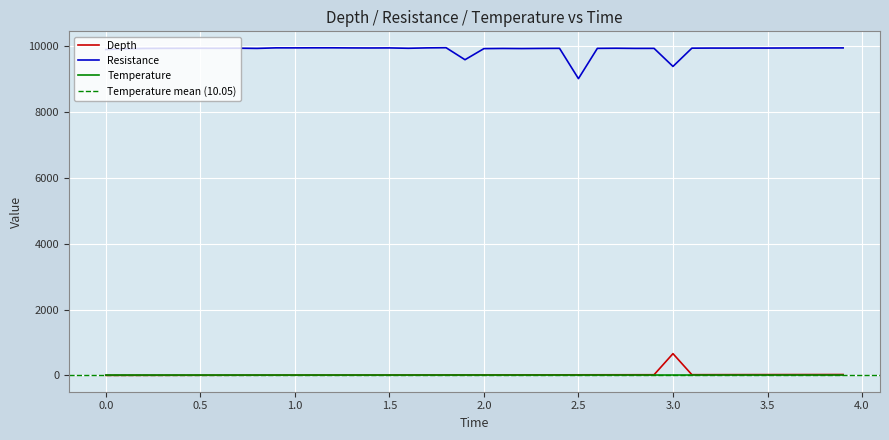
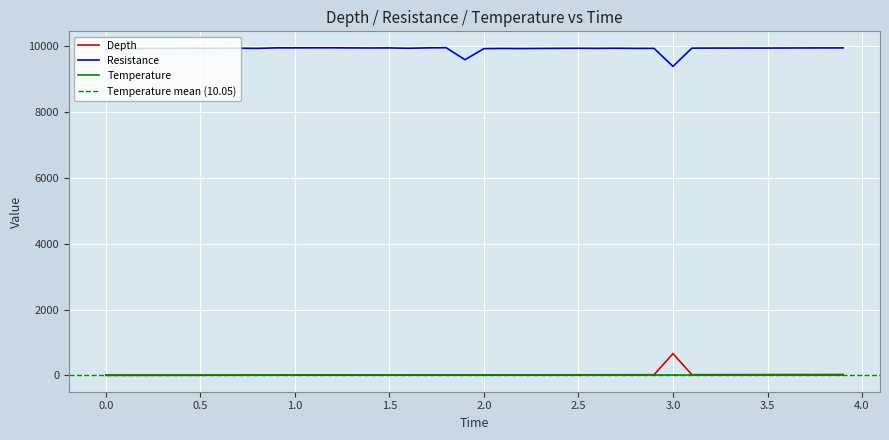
  {
    "Depth": {
      "3.0": 700
    },
    "Resistance": {
      "1.0": 9900,
      "1.5": 9900,
      "2.0": 9900,
-     "2.5": 9000,
+     "2.5": 9900,
      "3.0": 9400,
      "3.5": 9900
    },
    "Temperature": {
      "3.0": 0
    }
  }
